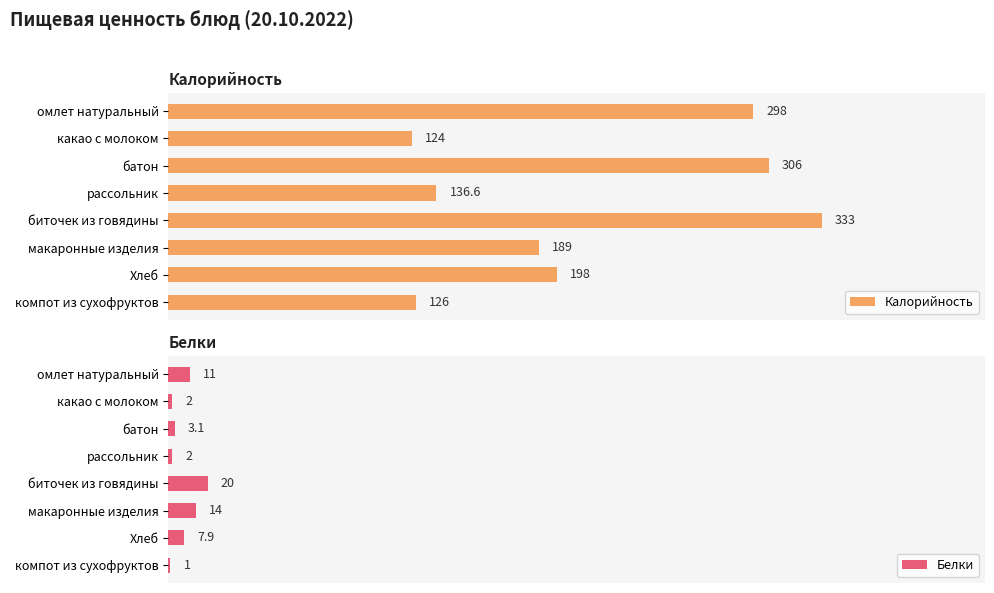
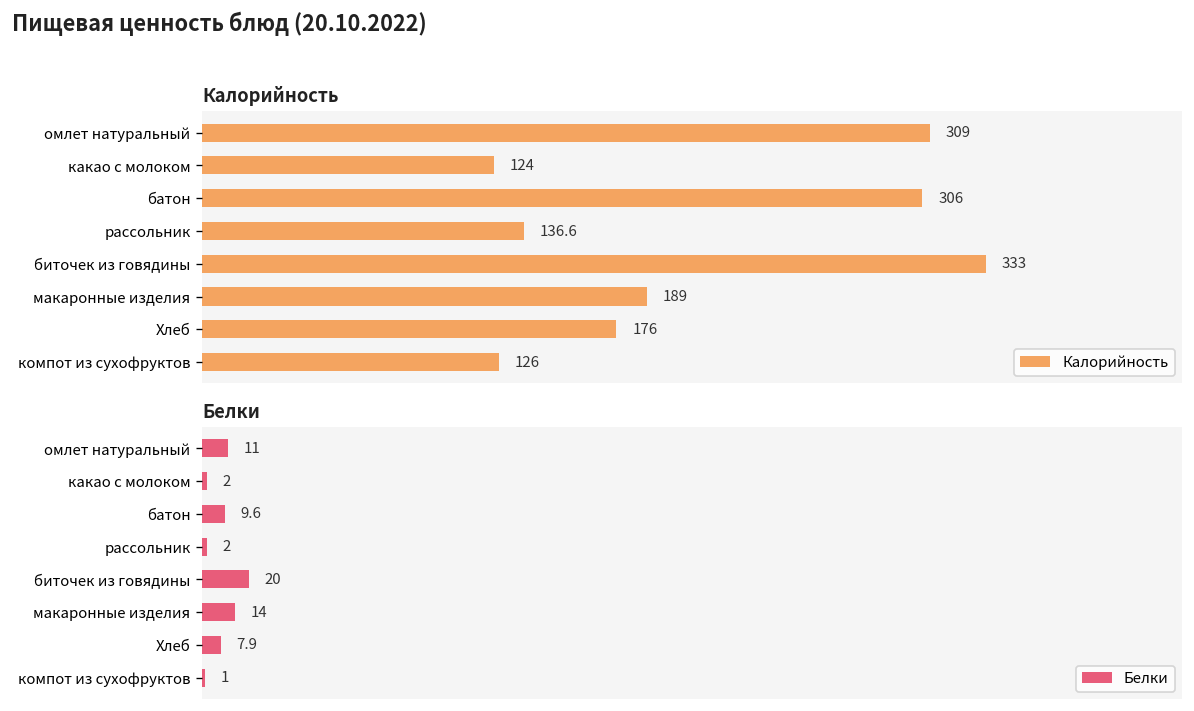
  {
    "Калорийность": {
-     "омлет натуральный": 298,
+     "омлет натуральный": 309,
      "какао с молоком": 124,
      "батон": 306,
      "рассольник": 136.6,
      "биточек из говядины": 333,
      "макаронные изделия": 189,
-     "Хлеб": 198,
+     "Хлеб": 176,
      "компот из сухофруктов": 126
    },
    "Белки": {
      "омлет натуральный": 11,
      "какао с молоком": 2,
-     "батон": 3.1,
+     "батон": 9.6,
      "рассольник": 2,
      "биточек из говядины": 20,
      "макаронные изделия": 14,
      "Хлеб": 7.9,
      "компот из сухофруктов": 1
    }
  }
